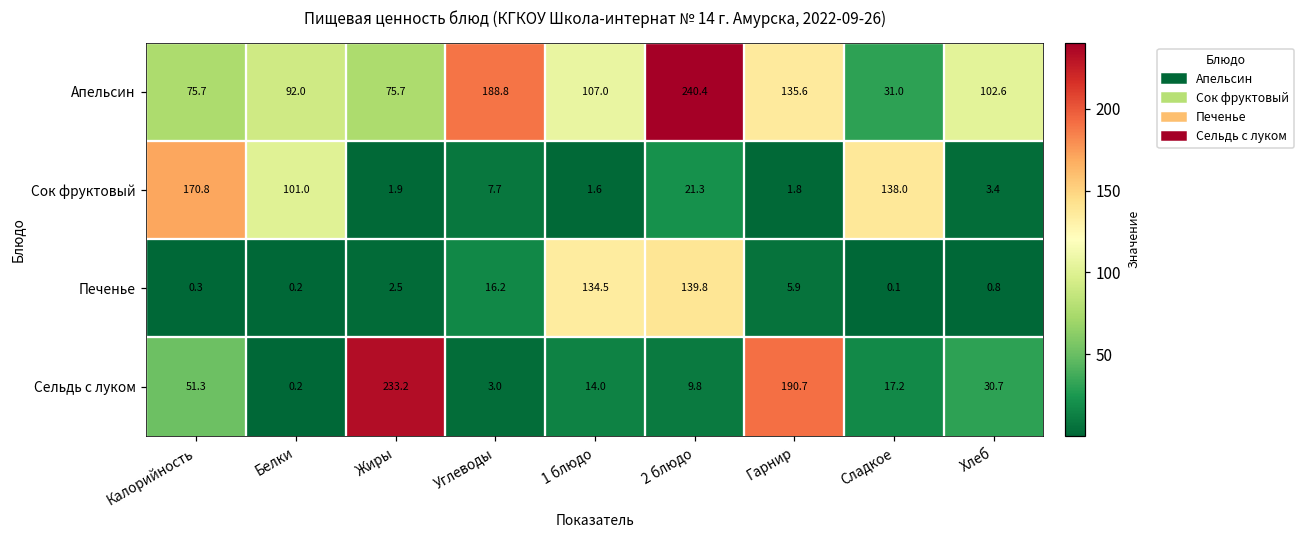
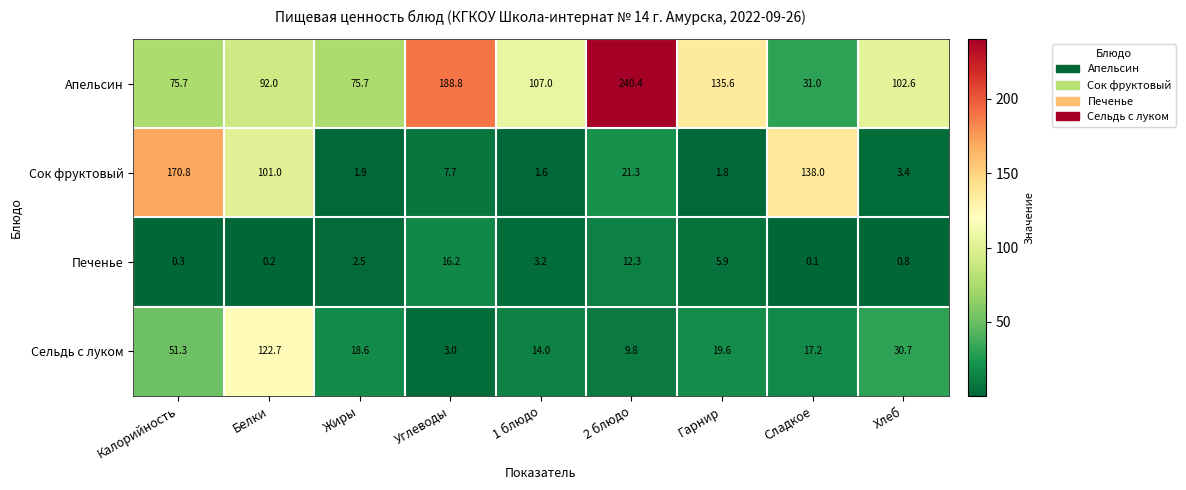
  {
    "Апельсин": {
      "Калорийность": 75.7,
      "Белки": 92.0,
      "Жиры": 75.7,
      "Углеводы": 188.8,
      "1 блюдо": 107.0,
      "2 блюдо": 240.4,
      "Гарнир": 135.6,
      "Сладкое": 31.0,
      "Хлеб": 102.6
    },
    "Сок фруктовый": {
      "Калорийность": 170.8,
      "Белки": 101.0,
      "Жиры": 1.9,
      "Углеводы": 7.7,
      "1 блюдо": 1.6,
      "2 блюдо": 21.3,
      "Гарнир": 1.8,
      "Сладкое": 138.0,
      "Хлеб": 3.4
    },
    "Печенье": {
      "Калорийность": 0.3,
      "Белки": 0.2,
      "Жиры": 2.5,
      "Углеводы": 16.2,
-     "1 блюдо": 134.5,
-     "2 блюдо": 139.8,
+     "1 блюдо": 3.2,
+     "2 блюдо": 12.3,
      "Гарнир": 5.9,
      "Сладкое": 0.1,
      "Хлеб": 0.8
    },
    "Сельдь с луком": {
      "Калорийность": 51.3,
-     "Белки": 0.2,
-     "Жиры": 233.2,
+     "Белки": 122.7,
+     "Жиры": 18.6,
      "Углеводы": 3.0,
      "1 блюдо": 14.0,
      "2 блюдо": 9.8,
-     "Гарнир": 190.7,
+     "Гарнир": 19.6,
      "Сладкое": 17.2,
      "Хлеб": 30.7
    }
  }
